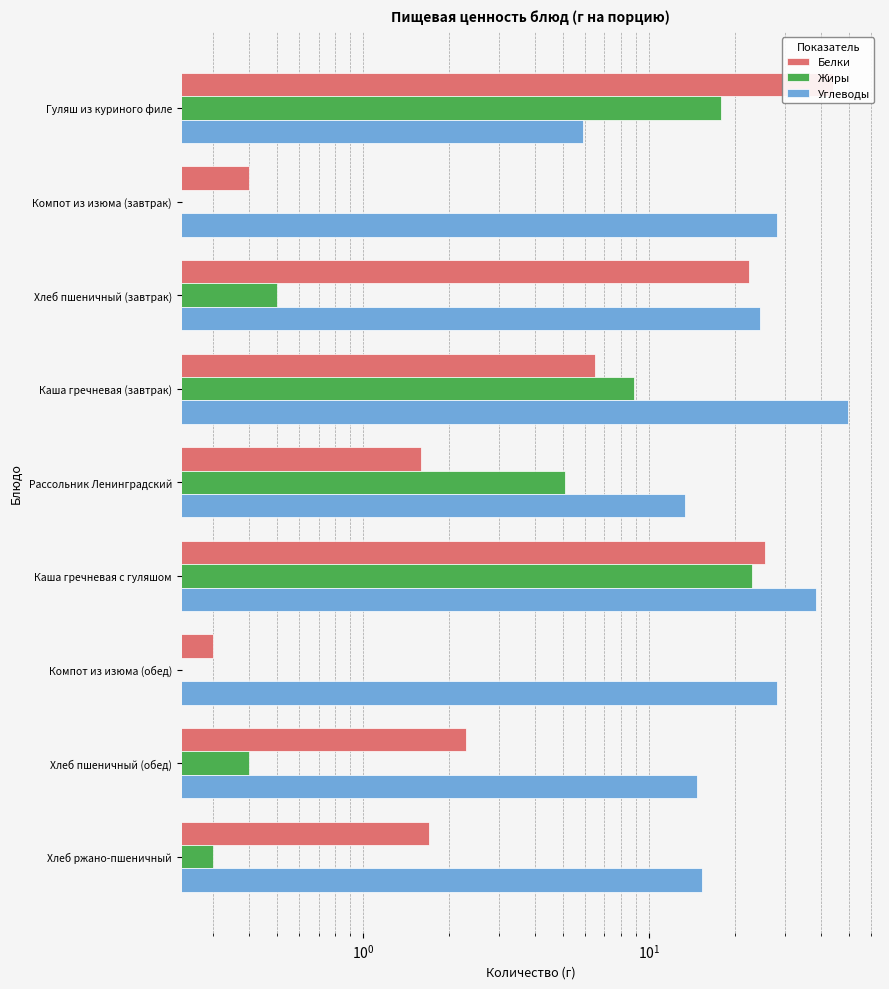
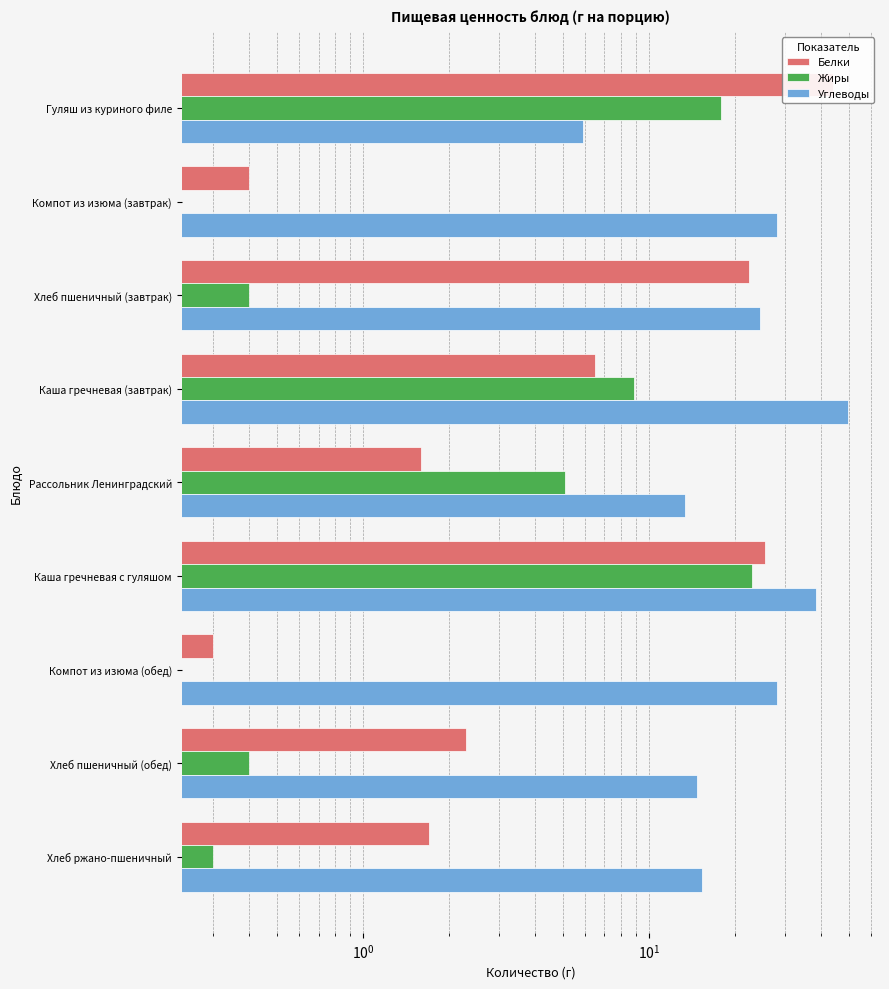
  {
    "Белки": {
      "Компот из изюма (завтрак)": 0.4,
      "Хлеб пшеничный (завтрак)": 22,
      "Каша гречневая (завтрак)": 6.5,
      "Рассольник Ленинградский": 1.6,
      "Каша гречневая с гуляшом": 26,
      "Компот из изюма (обед)": 0.3,
      "Хлеб пшеничный (обед)": 2.3,
      "Хлеб ржано-пшеничный": 1.7
    },
    "Жиры": {
      "Гуляш из куриного филе": 18,
-     "Хлеб пшеничный (завтрак)": 0.5,
+     "Хлеб пшеничный (завтрак)": 0.4,
      "Каша гречневая (завтрак)": 8.9,
      "Рассольник Ленинградский": 5.1,
      "Каша гречневая с гуляшом": 23,
      "Хлеб пшеничный (обед)": 0.4,
      "Хлеб ржано-пшеничный": 0.3
    },
    "Углеводы": {
      "Гуляш из куриного филе": 5.9,
      "Компот из изюма (завтрак)": 28,
      "Хлеб пшеничный (завтрак)": 25,
      "Каша гречневая (завтрак)": 50,
      "Рассольник Ленинградский": 13,
      "Каша гречневая с гуляшом": 39,
      "Компот из изюма (обед)": 28,
      "Хлеб пшеничный (обед)": 15,
      "Хлеб ржано-пшеничный": 15
    }
  }
